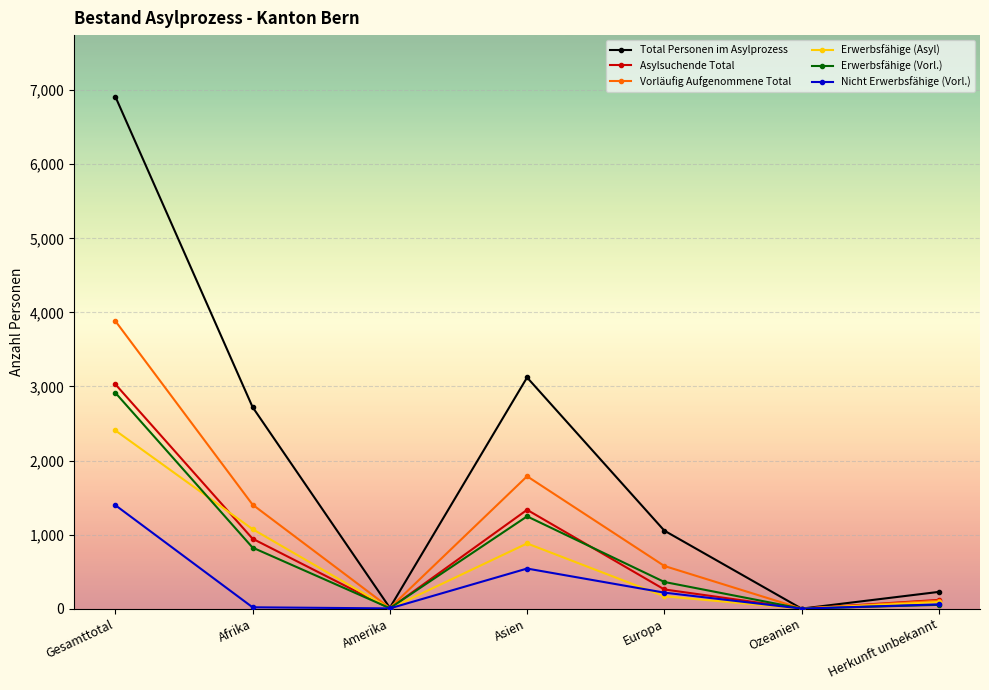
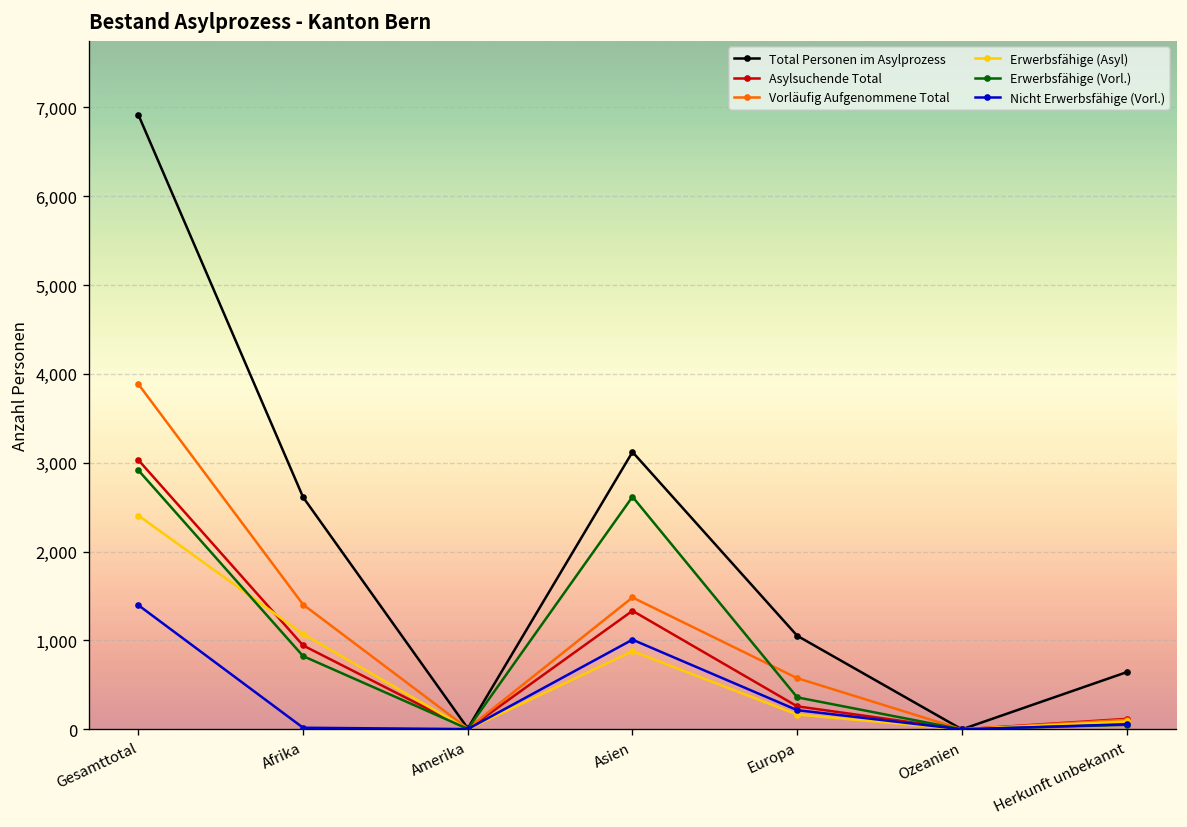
  {
    "Total Personen im Asylprozess": {
      "Gesamttotal": "6,900",
-     "Afrika": "2,700",
+     "Afrika": "2,600",
      "Asien": "3,100",
      "Europa": "1,100",
-     "Herkunft unbekannt": "200"
+     "Herkunft unbekannt": "600"
    },
    "Asylsuchende Total": {
      "Gesamttotal": "3,000",
      "Afrika": "900",
      "Asien": "1,300",
      "Europa": "300"
    },
    "Vorläufig Aufgenommene Total": {
      "Gesamttotal": "3,900",
      "Afrika": "1,400",
-     "Asien": "1,800",
+     "Asien": "1,500",
      "Europa": "600"
    },
    "Erwerbsfähige (Asyl)": {
      "Gesamttotal": "2,400",
      "Afrika": "1,100",
      "Asien": "900",
      "Europa": "200"
    },
    "Erwerbsfähige (Vorl.)": {
      "Gesamttotal": "2,900",
      "Afrika": "800",
-     "Asien": "1,200",
+     "Asien": "2,600",
      "Europa": "400"
    },
    "Nicht Erwerbsfähige (Vorl.)": {
      "Gesamttotal": "1,400",
      "Afrika": "0",
-     "Asien": "500",
+     "Asien": "1,000",
      "Europa": "200"
    }
  }
